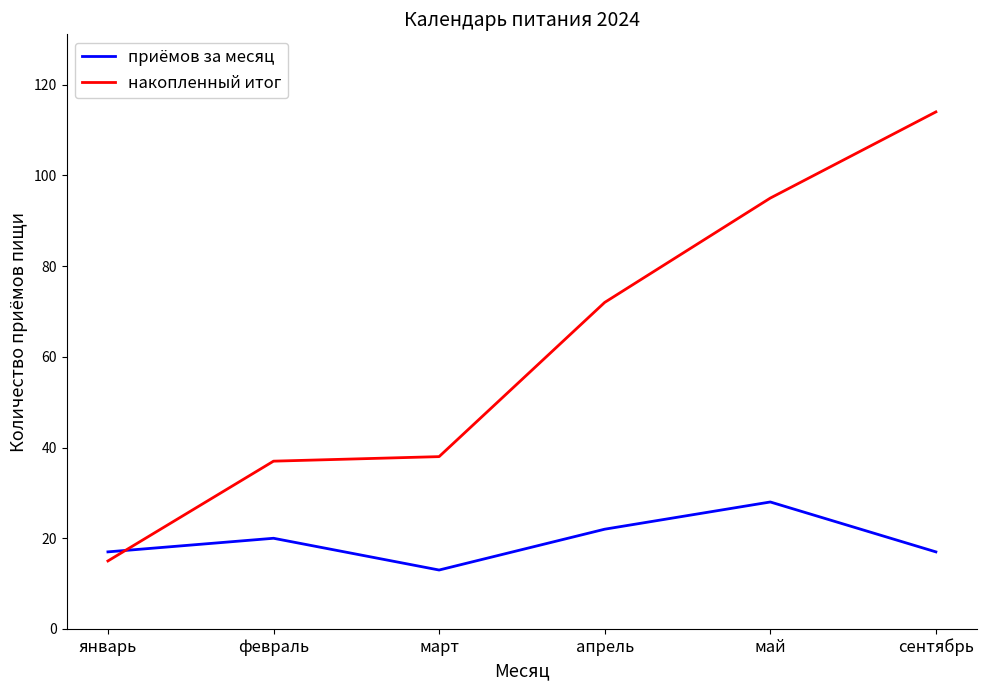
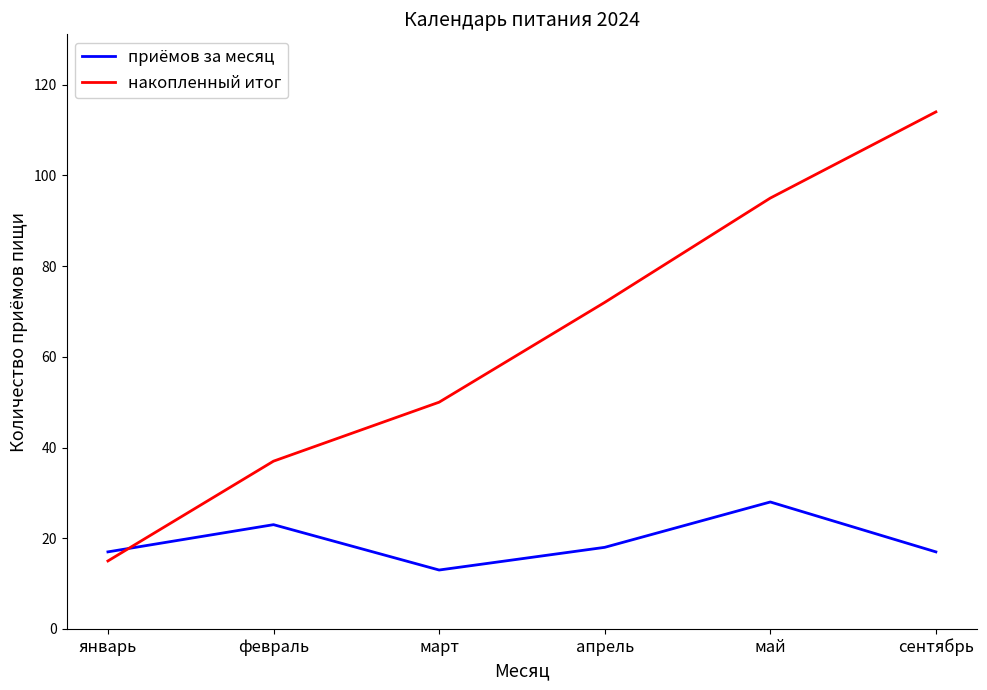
  {
    "приёмов за месяц": {
      "январь": 17,
-     "февраль": 20,
+     "февраль": 23,
      "март": 13,
-     "апрель": 22,
+     "апрель": 18,
      "май": 28,
      "сентябрь": 17
    },
    "накопленный итог": {
      "январь": 15,
      "февраль": 37,
-     "март": 38,
+     "март": 50,
      "апрель": 72,
      "май": 95,
      "сентябрь": 114
    }
  }
